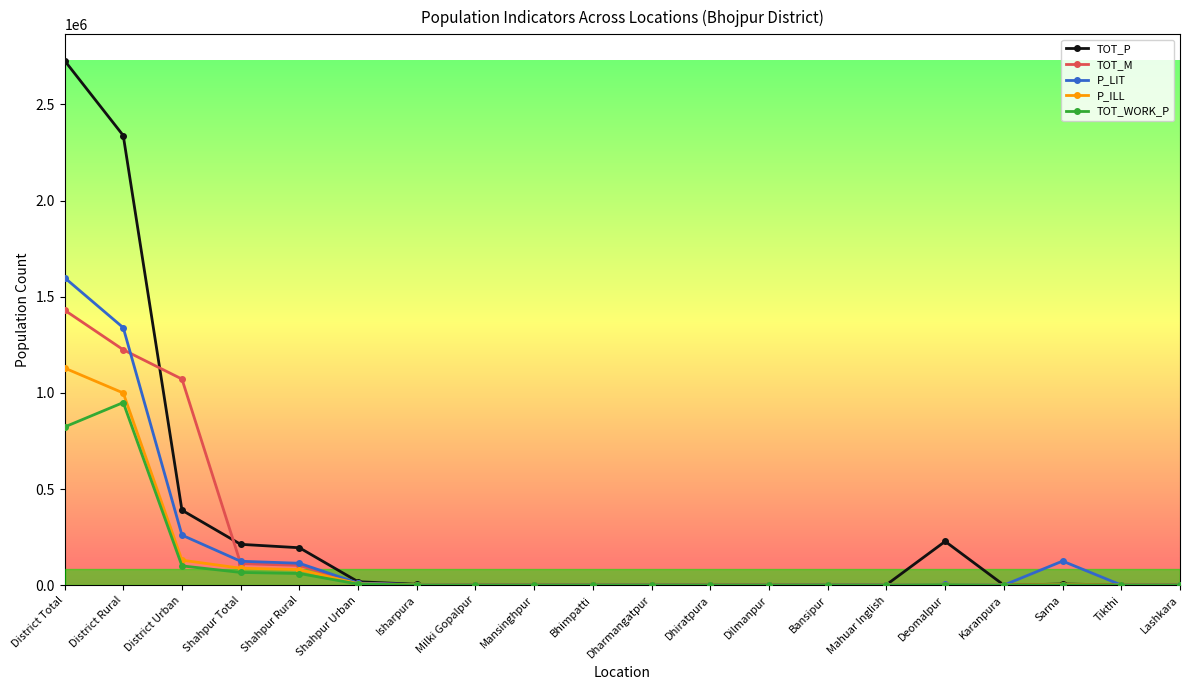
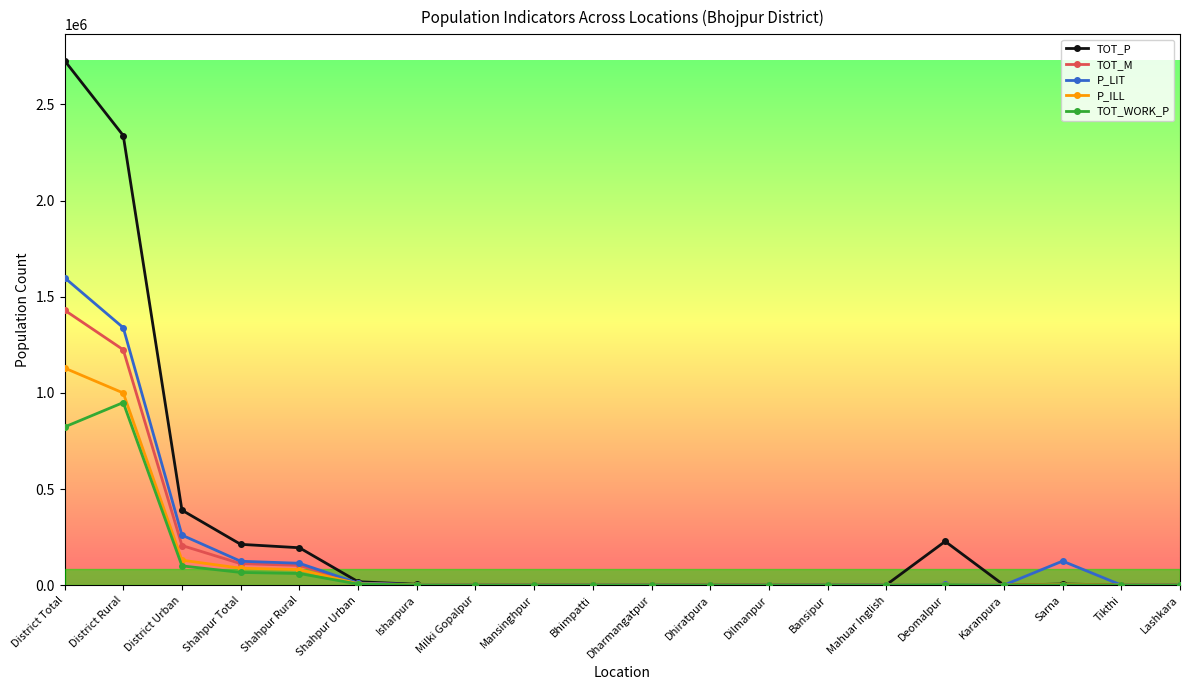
  {
    "TOT_P": {
      "District Total": 2730000,
      "District Rural": 2340000,
      "District Urban": 390000,
      "Shahpur Total": 210000,
      "Shahpur Rural": 190000,
      "Deomalpur": 230000
    },
    "TOT_M": {
      "District Total": 1430000,
      "District Rural": 1220000,
-     "District Urban": 1070000
+     "District Urban": 210000
    },
    "P_LIT": {
      "District Total": 1600000,
      "District Rural": 1340000,
      "District Urban": 260000,
      "Sarna": 130000
    },
    "P_ILL": {
      "District Total": 1130000,
      "District Rural": 1000000,
      "District Urban": 130000,
      "Shahpur Total": 90000
    },
    "TOT_WORK_P": {
      "District Total": 820000,
      "District Rural": 950000,
      "District Urban": 100000
    }
  }
